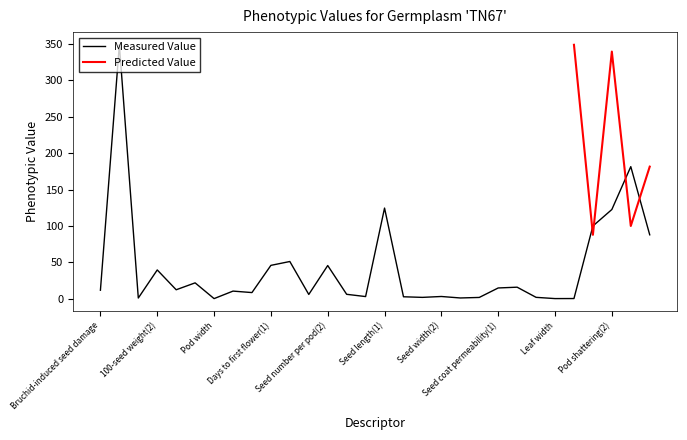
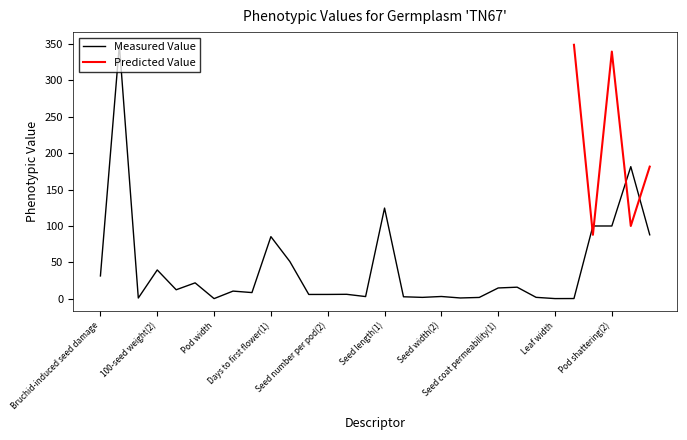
  {
    "Measured Value": {
-     "Bruchid-induced seed damage": 10,
+     "Bruchid-induced seed damage": 30,
      "100-seed weight(2)": 40,
      "Pod width": 0,
-     "Days to first flower(1)": 50,
-     "Seed number per pod(2)": 50,
+     "Days to first flower(1)": 90,
+     "Seed number per pod(2)": 10,
      "Seed length(1)": 120,
      "Seed width(2)": 0,
      "Seed coat permeability(1)": 20,
      "Leaf width": 0,
-     "Pod shattering(2)": 120
+     "Pod shattering(2)": 100
    },
    "Predicted Value": {
      "Pod shattering(2)": 340
    }
  }
